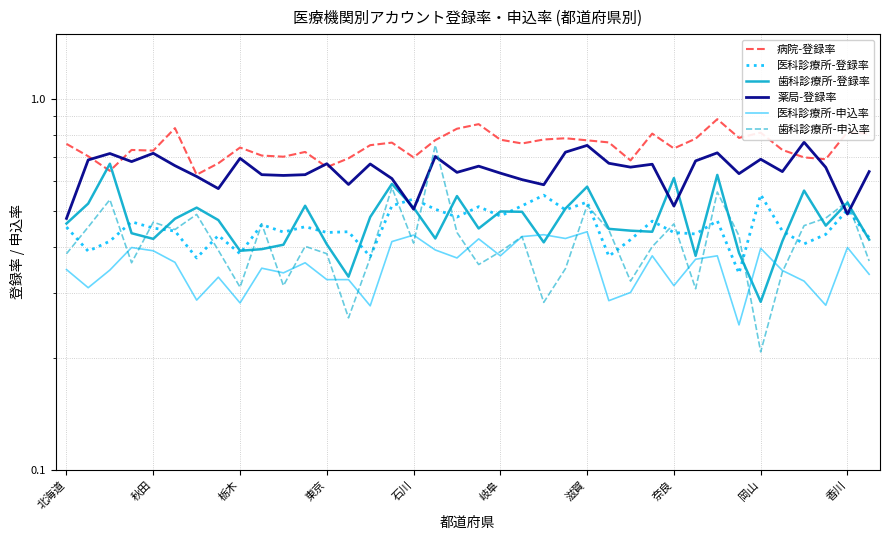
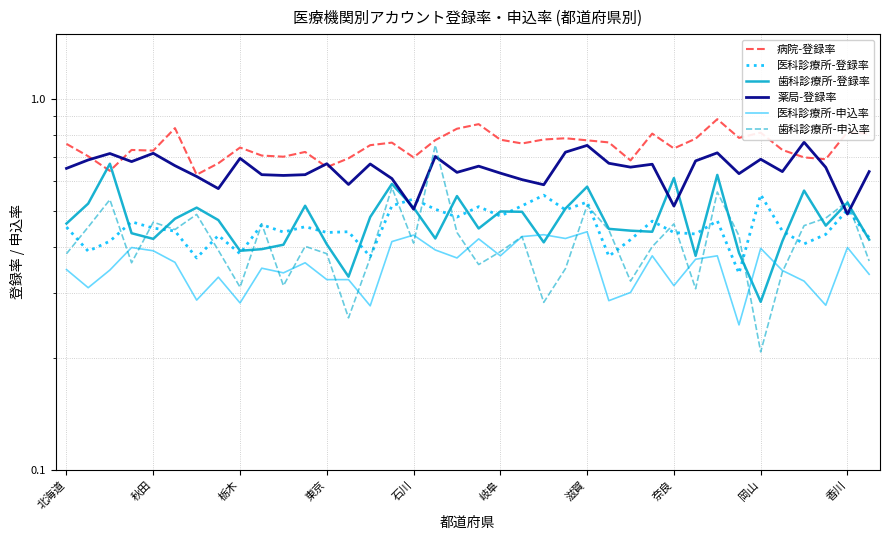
  {
    "病院-登録率": {
      "北海道": 0.76,
      "秋田": 0.73,
      "栃木": 0.74,
      "東京": 0.66,
      "石川": 0.70,
      "岐阜": 0.78,
      "滋賀": 0.78,
      "奈良": 0.74
    },
    "薬局-登録率": {
-     "北海道": 0.48,
+     "北海道": 0.65,
      "秋田": 0.72,
      "栃木": 0.69,
      "東京": 0.67,
      "岐阜": 0.63,
      "滋賀": 0.75,
      "奈良": 0.52,
      "岡山": 0.69,
      "香川": 0.49
    }
  }
